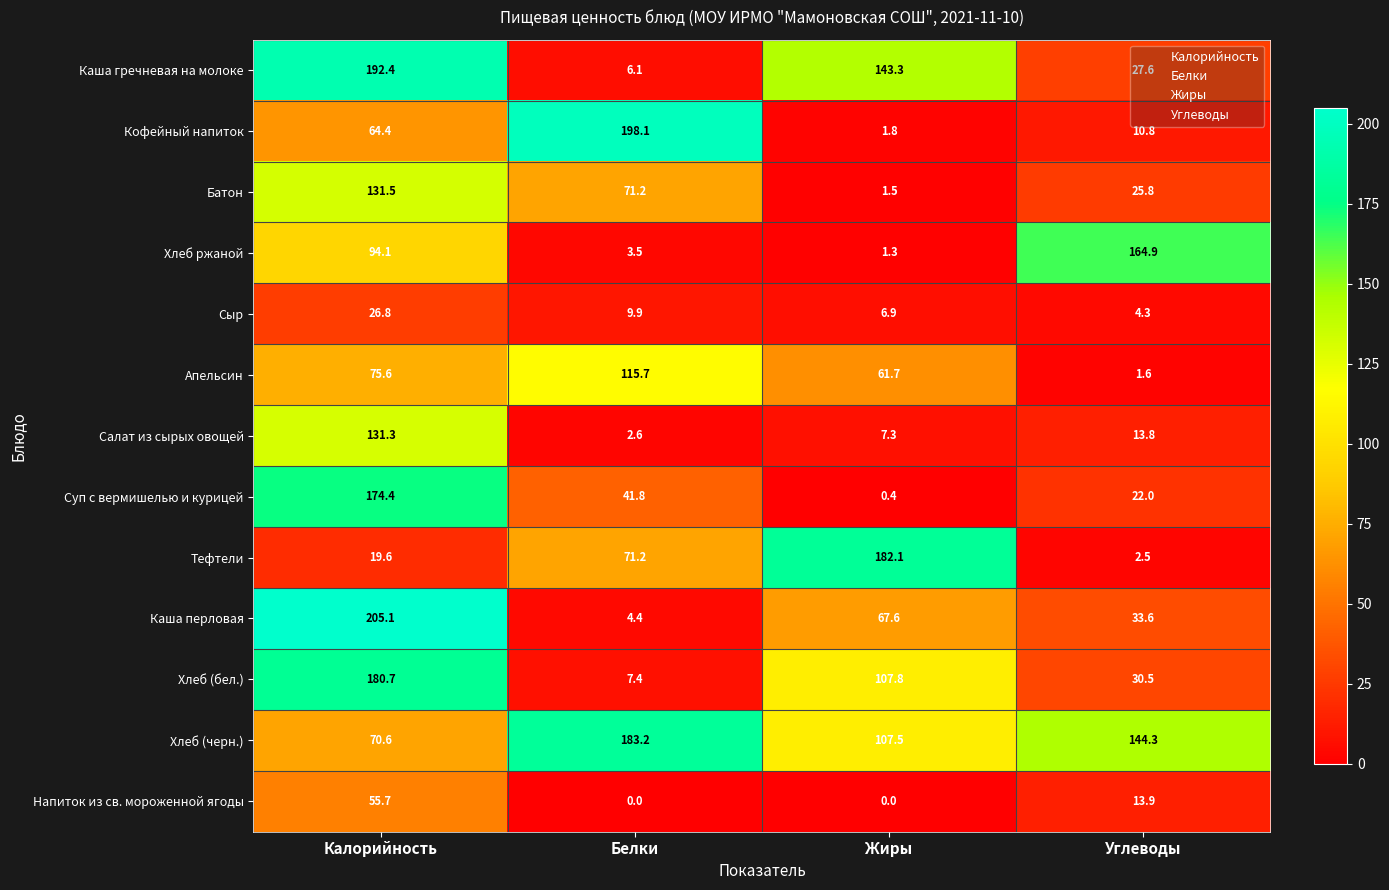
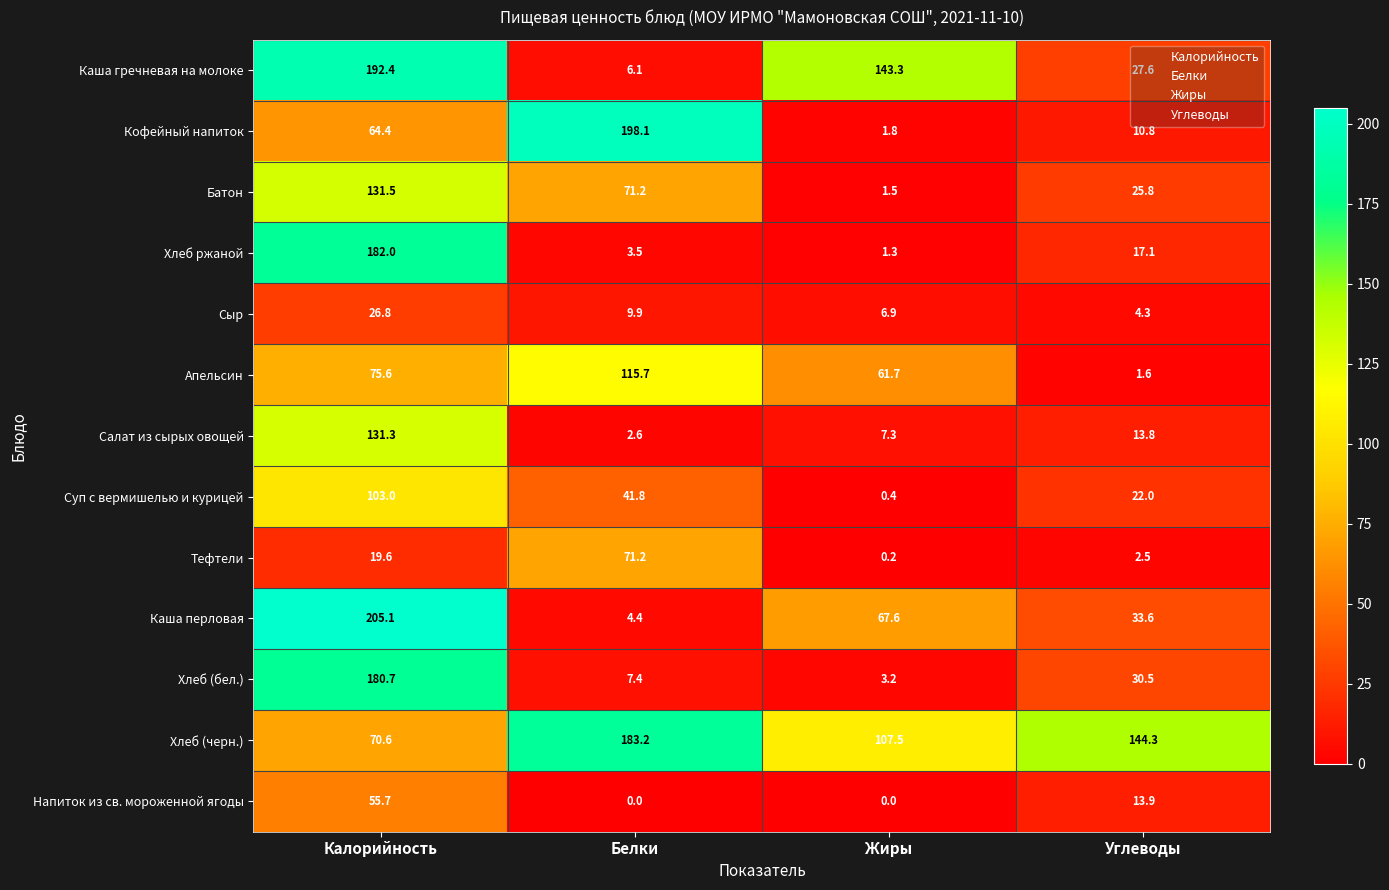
  {
    "Каша гречневая на молоке": {
      "Калорийность": 192.4,
      "Белки": 6.1,
      "Жиры": 143.3
    },
    "Кофейный напиток": {
      "Калорийность": 64.4,
      "Белки": 198.1,
      "Жиры": 1.8
    },
    "Батон": {
      "Калорийность": 131.5,
      "Белки": 71.2,
      "Жиры": 1.5,
      "Углеводы": 25.8
    },
    "Хлеб ржаной": {
-     "Калорийность": 94.1,
+     "Калорийность": 182.0,
      "Белки": 3.5,
      "Жиры": 1.3,
-     "Углеводы": 164.9
+     "Углеводы": 17.1
    },
    "Сыр": {
      "Калорийность": 26.8,
      "Белки": 9.9,
      "Жиры": 6.9,
      "Углеводы": 4.3
    },
    "Апельсин": {
      "Калорийность": 75.6,
      "Белки": 115.7,
      "Жиры": 61.7,
      "Углеводы": 1.6
    },
    "Салат из сырых овощей": {
      "Калорийность": 131.3,
      "Белки": 2.6,
      "Жиры": 7.3,
      "Углеводы": 13.8
    },
    "Суп с вермишелью и курицей": {
-     "Калорийность": 174.4,
+     "Калорийность": 103.0,
      "Белки": 41.8,
      "Жиры": 0.4,
      "Углеводы": 22.0
    },
    "Тефтели": {
      "Калорийность": 19.6,
      "Белки": 71.2,
-     "Жиры": 182.1,
+     "Жиры": 0.2,
      "Углеводы": 2.5
    },
    "Каша перловая": {
      "Калорийность": 205.1,
      "Белки": 4.4,
      "Жиры": 67.6,
      "Углеводы": 33.6
    },
    "Хлеб (бел.)": {
      "Калорийность": 180.7,
      "Белки": 7.4,
-     "Жиры": 107.8,
+     "Жиры": 3.2,
      "Углеводы": 30.5
    },
    "Хлеб (черн.)": {
      "Калорийность": 70.6,
      "Белки": 183.2,
      "Жиры": 107.5,
      "Углеводы": 144.3
    },
    "Напиток из св. мороженной ягоды": {
      "Калорийность": 55.7,
      "Белки": 0.0,
      "Жиры": 0.0,
      "Углеводы": 13.9
    }
  }
